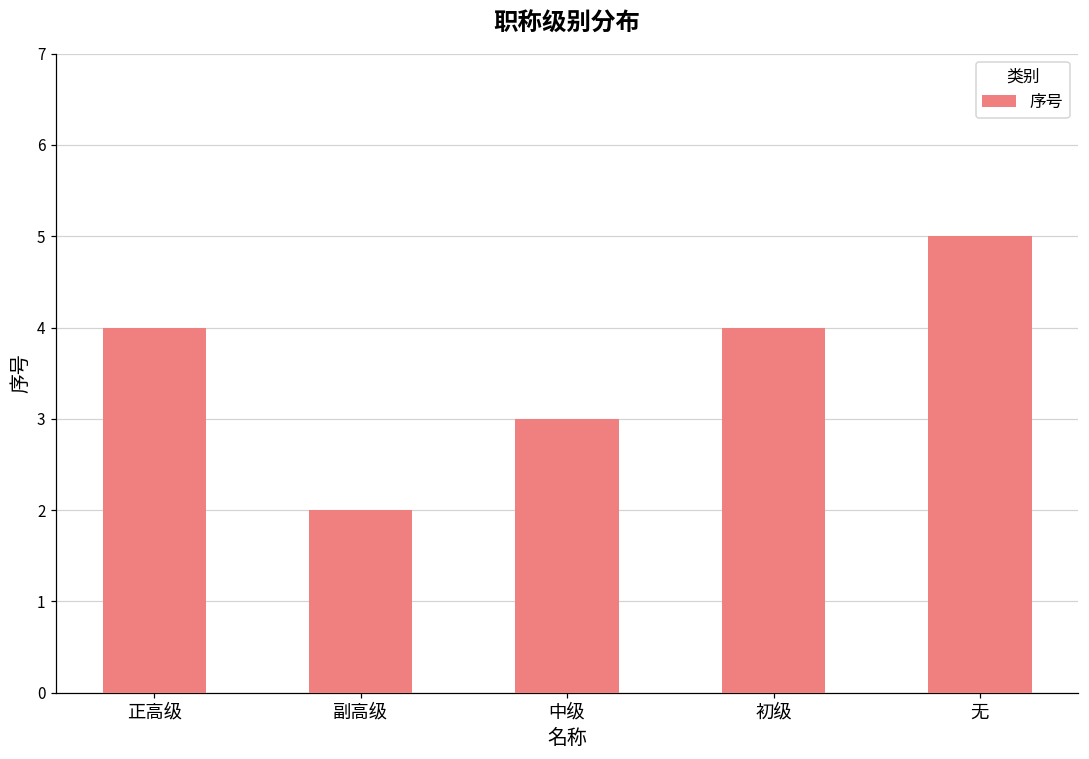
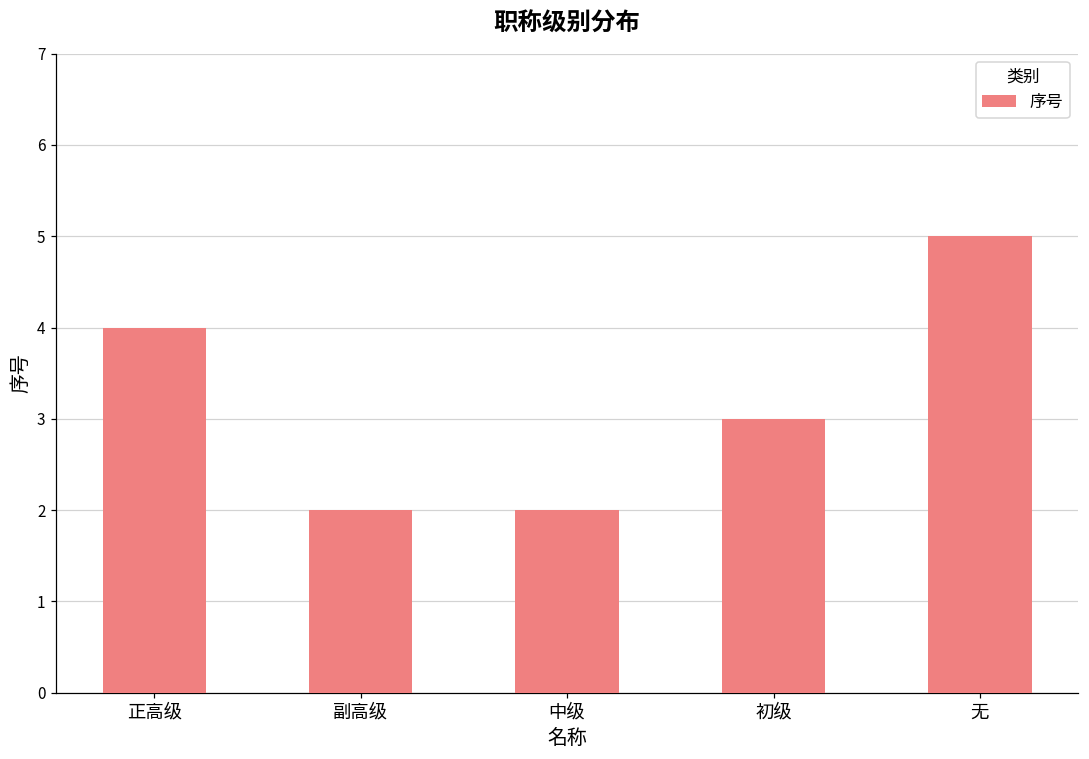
  {
    "正高级": 4,
    "副高级": 2,
-   "中级": 3,
-   "初级": 4,
+   "中级": 2,
+   "初级": 3,
    "无": 5
  }
